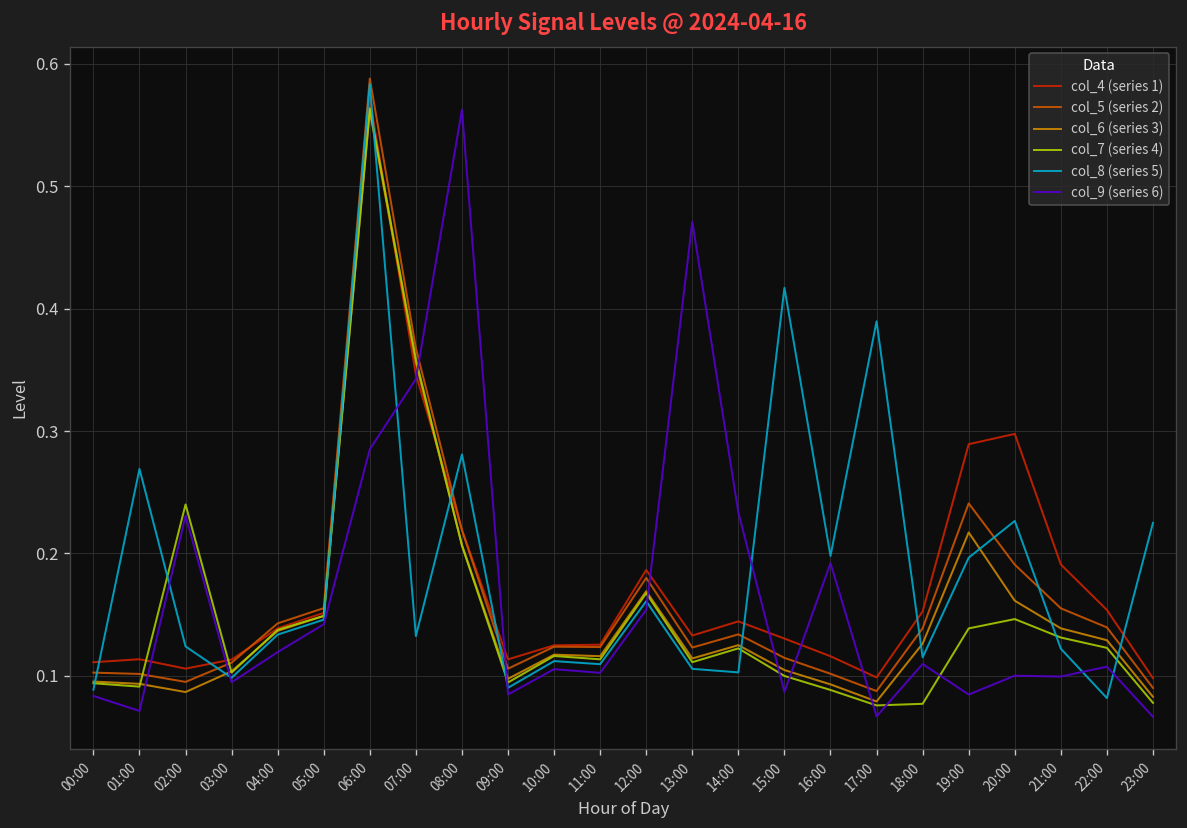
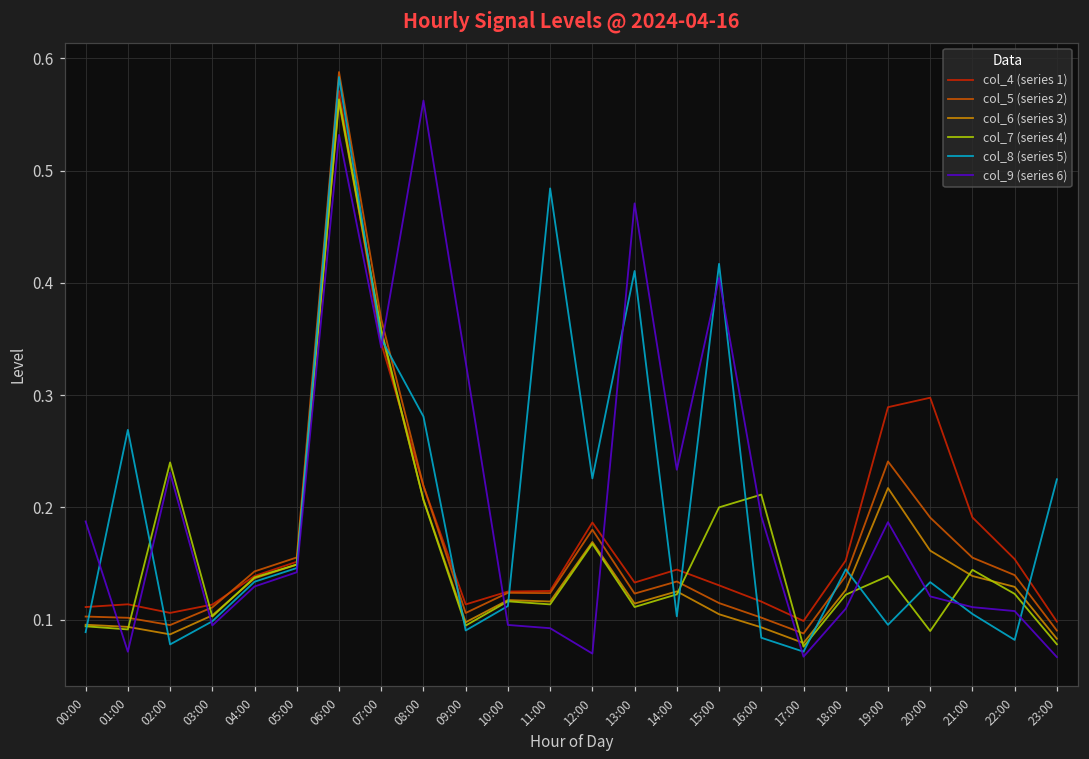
  {
    "col_7 (series 4)": {
      "02:00": 0.240,
      "07:00": 0.359,
      "09:00": 0.095,
      "11:00": 0.114,
      "13:00": 0.111,
      "14:00": 0.123,
-     "15:00": 0.1,
-     "16:00": 0.089,
+     "15:00": 0.2,
+     "16:00": 0.211,
      "17:00": 0.076,
-     "18:00": 0.077,
+     "18:00": 0.122,
      "19:00": 0.139,
-     "20:00": 0.146,
-     "21:00": 0.131,
+     "20:00": 0.090,
+     "21:00": 0.144,
      "22:00": 0.123,
      "23:00": 0.078
    },
    "col_8 (series 5)": {
      "00:00": 0.089,
      "01:00": 0.269,
-     "02:00": 0.124,
+     "02:00": 0.078,
      "03:00": 0.099,
      "04:00": 0.134,
      "05:00": 0.146,
      "06:00": 0.583,
-     "07:00": 0.133,
+     "07:00": 0.350,
      "08:00": 0.281,
      "09:00": 0.090,
      "10:00": 0.112,
-     "11:00": 0.110,
-     "12:00": 0.161,
-     "13:00": 0.106,
+     "11:00": 0.484,
+     "12:00": 0.226,
+     "13:00": 0.411,
      "14:00": 0.103,
      "15:00": 0.417,
-     "16:00": 0.198,
-     "17:00": 0.390,
-     "18:00": 0.115,
-     "19:00": 0.197,
-     "20:00": 0.227,
-     "21:00": 0.122,
+     "16:00": 0.084,
+     "17:00": 0.071,
+     "18:00": 0.145,
+     "19:00": 0.095,
+     "20:00": 0.133,
+     "21:00": 0.105,
      "22:00": 0.082,
      "23:00": 0.225
    },
    "col_9 (series 6)": {
-     "00:00": 0.084,
+     "00:00": 0.187,
      "01:00": 0.071,
      "02:00": 0.231,
      "03:00": 0.095,
-     "04:00": 0.119,
+     "04:00": 0.130,
      "05:00": 0.142,
-     "06:00": 0.285,
+     "06:00": 0.532,
      "07:00": 0.342,
      "08:00": 0.562,
-     "09:00": 0.085,
-     "10:00": 0.106,
-     "11:00": 0.103,
-     "12:00": 0.154,
+     "09:00": 0.329,
+     "10:00": 0.095,
+     "11:00": 0.092,
+     "12:00": 0.070,
      "13:00": 0.471,
      "14:00": 0.234,
-     "15:00": 0.087,
+     "15:00": 0.404,
      "16:00": 0.192,
      "17:00": 0.067,
      "18:00": 0.110,
-     "19:00": 0.085,
-     "20:00": 0.100,
-     "21:00": 0.100,
+     "19:00": 0.187,
+     "20:00": 0.121,
+     "21:00": 0.111,
      "22:00": 0.108,
      "23:00": 0.067
    }
  }
